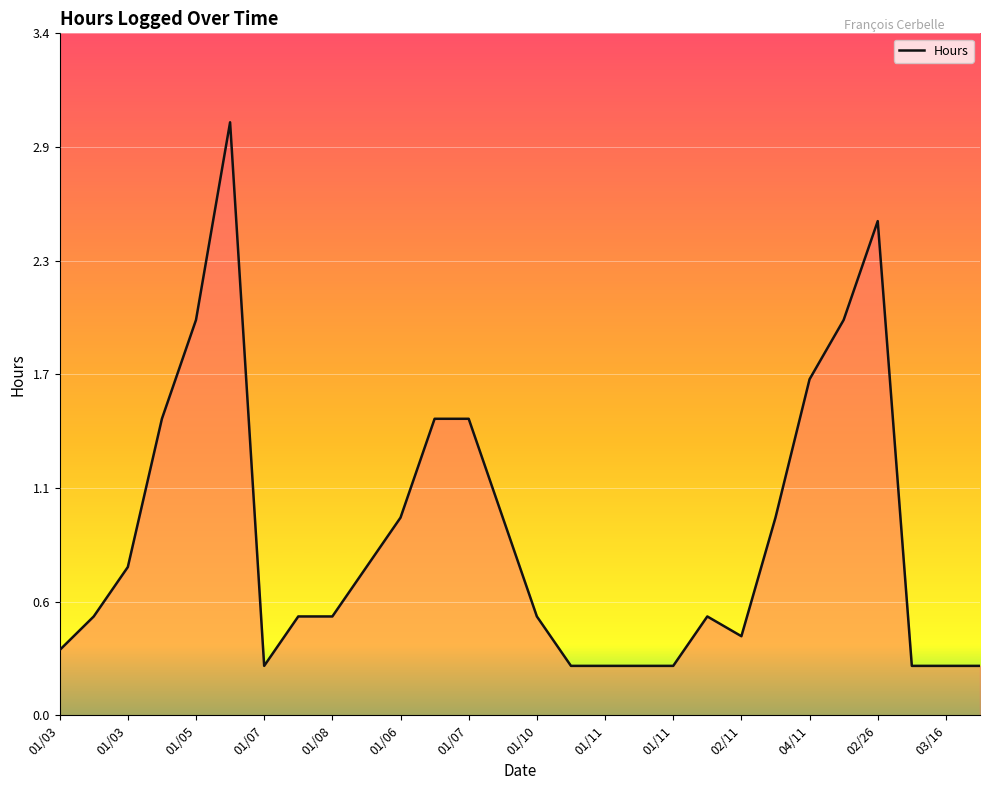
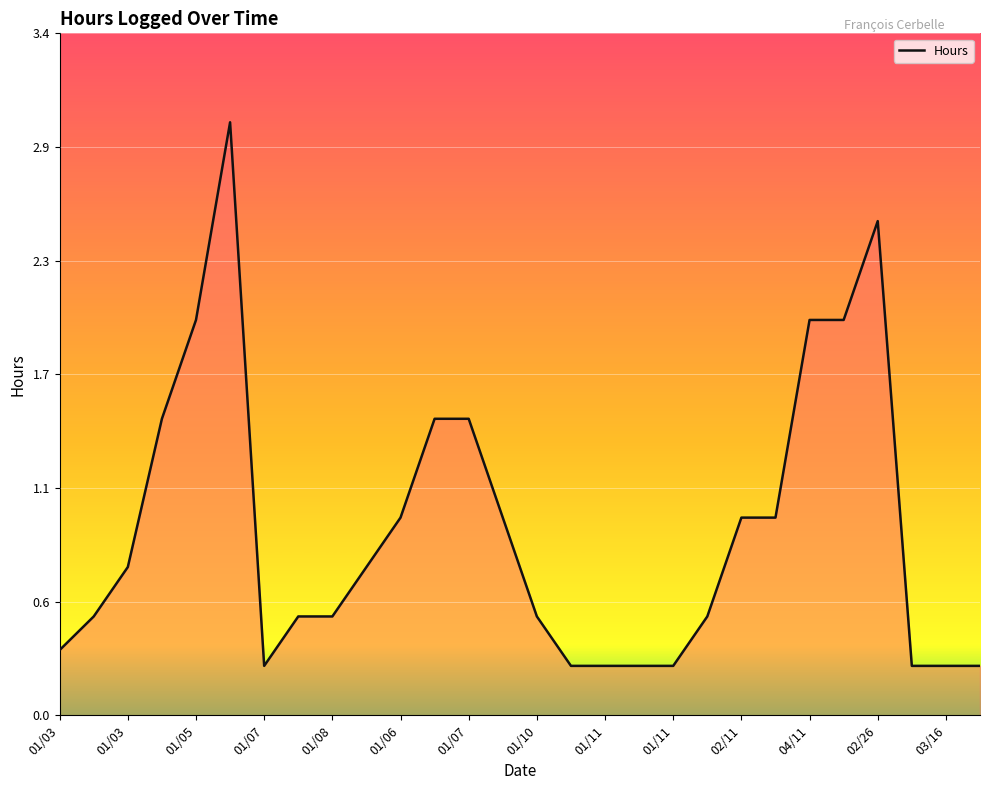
  {
    "01/05": 2.0,
    "01/06": 1.0,
-   "02/11": 0.4,
-   "04/11": 1.7,
+   "02/11": 1.0,
+   "04/11": 2.0,
    "02/26": 2.5
  }
